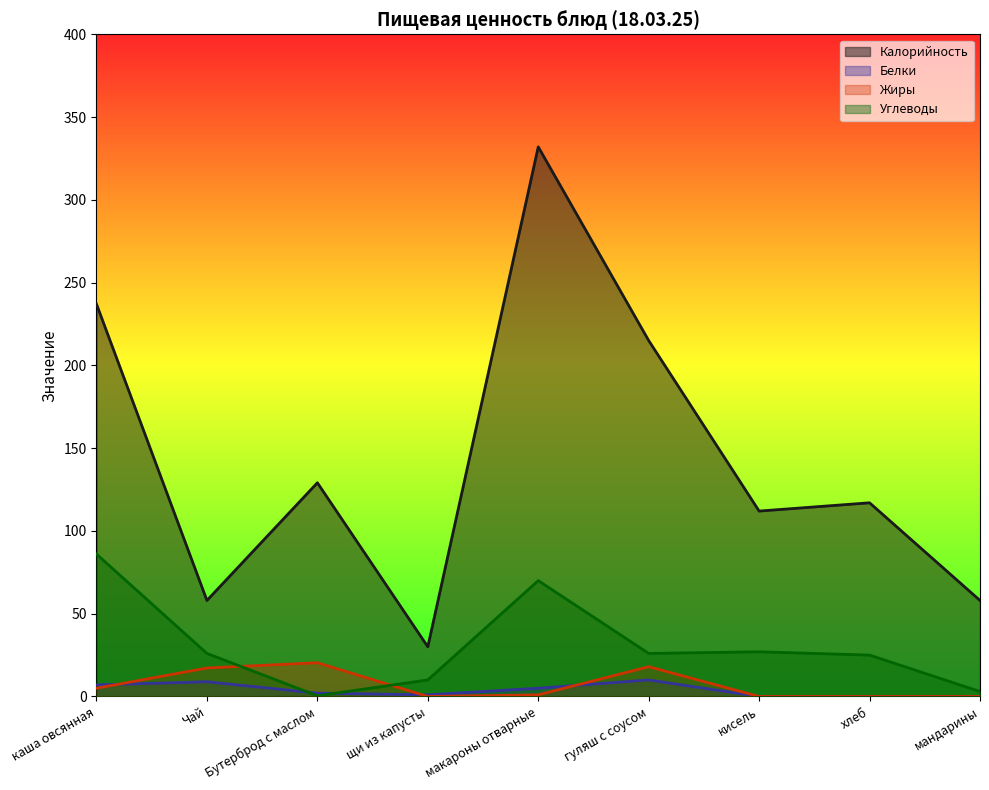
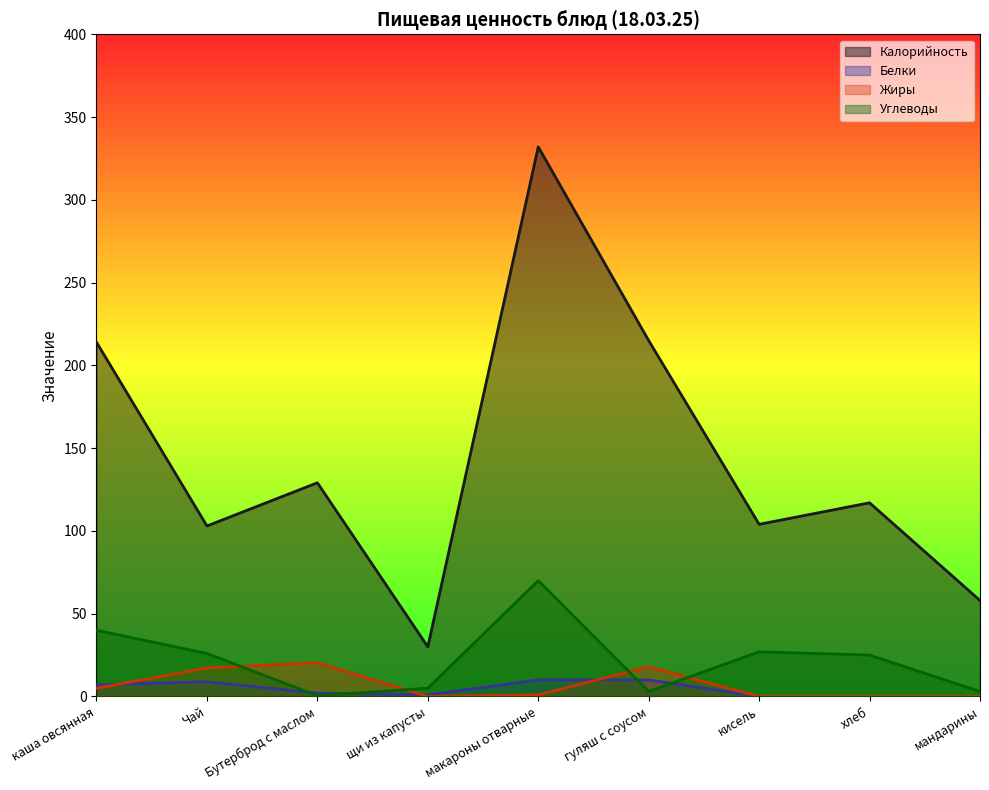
  {
    "Калорийность": {
-     "каша овсянная": 237,
-     "Чай": 58,
+     "каша овсянная": 214,
+     "Чай": 103,
      "Бутерброд с маслом": 129,
      "щи из капусты": 30,
      "макароны отварные": 332,
      "гуляш с соусом": 215,
-     "кисель": 112,
+     "кисель": 104,
      "хлеб": 117,
      "мандарины": 58
    },
    "Белки": {
      "каша овсянная": 7,
      "Чай": 9,
      "Бутерброд с маслом": 2,
-     "макароны отварные": 5,
+     "макароны отварные": 10,
      "гуляш с соусом": 10
    },
    "Жиры": {
      "каша овсянная": 5,
      "Чай": 17,
      "Бутерброд с маслом": 20,
      "макароны отварные": 1,
      "гуляш с соусом": 18
    },
    "Углеводы": {
-     "каша овсянная": 86,
+     "каша овсянная": 40,
      "Чай": 26,
      "Бутерброд с маслом": 0,
-     "щи из капусты": 10,
+     "щи из капусты": 5,
      "макароны отварные": 70,
-     "гуляш с соусом": 26,
+     "гуляш с соусом": 3,
      "кисель": 27,
      "хлеб": 25,
      "мандарины": 3
    }
  }
